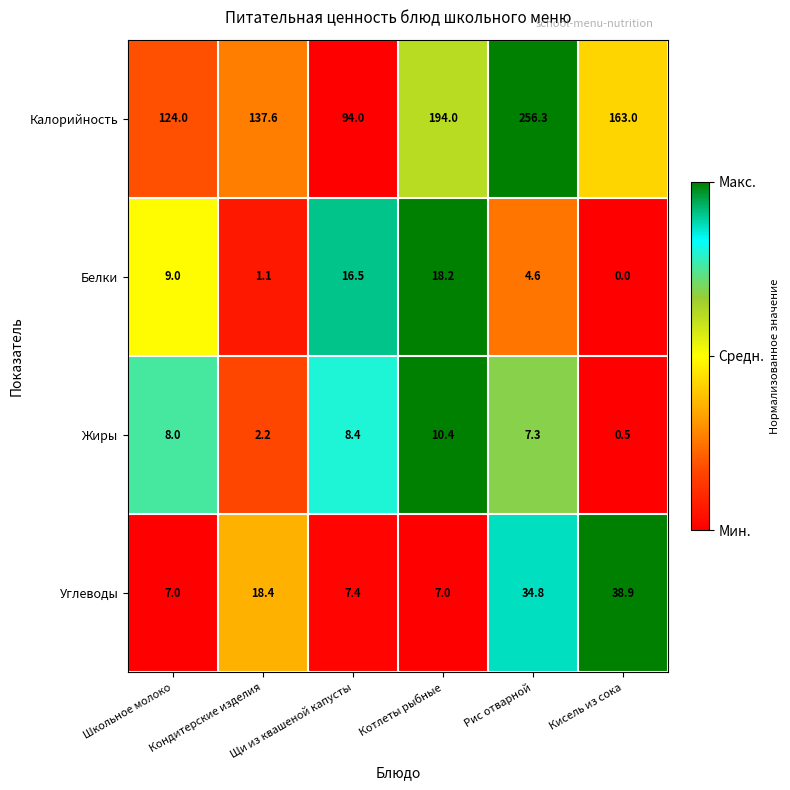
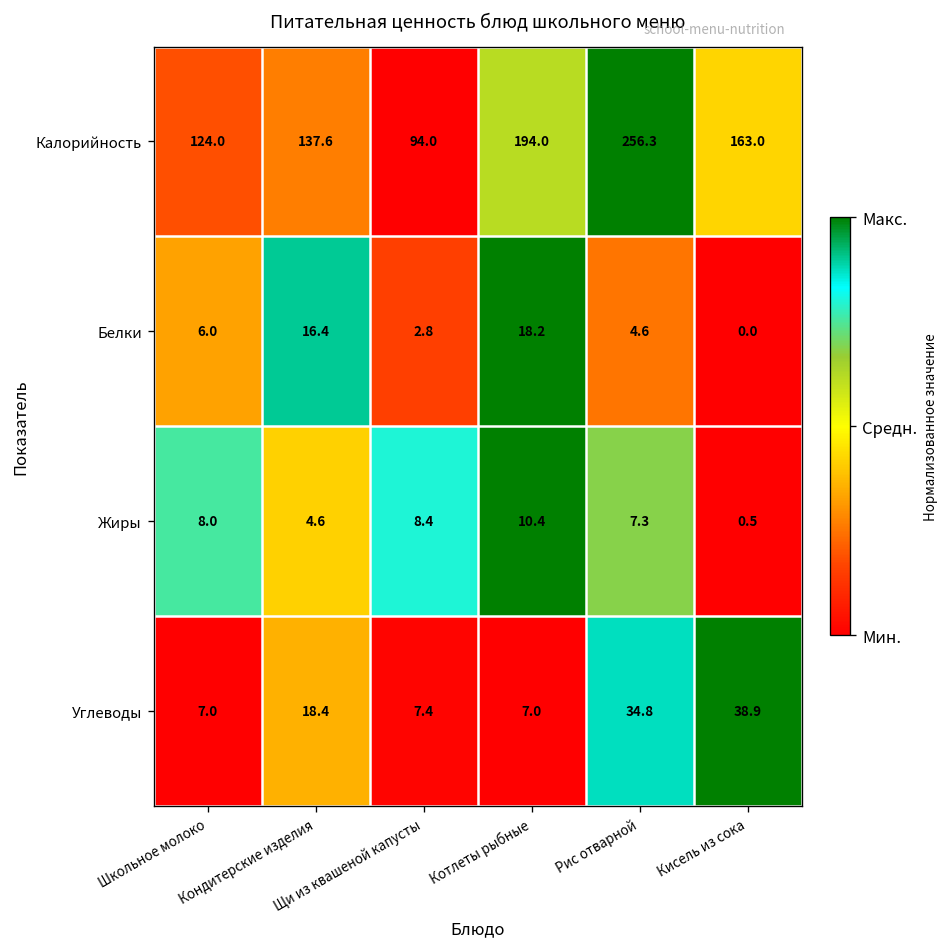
  {
    "Калорийность": {
      "Школьное молоко": 124.0,
      "Кондитерские изделия": 137.6,
      "Щи из квашеной капусты": 94.0,
      "Котлеты рыбные": 194.0,
      "Рис отварной": 256.3,
      "Кисель из сока": 163.0
    },
    "Белки": {
-     "Школьное молоко": 9.0,
-     "Кондитерские изделия": 1.1,
-     "Щи из квашеной капусты": 16.5,
+     "Школьное молоко": 6.0,
+     "Кондитерские изделия": 16.4,
+     "Щи из квашеной капусты": 2.8,
      "Котлеты рыбные": 18.2,
      "Рис отварной": 4.6,
      "Кисель из сока": 0.0
    },
    "Жиры": {
      "Школьное молоко": 8.0,
-     "Кондитерские изделия": 2.2,
+     "Кондитерские изделия": 4.6,
      "Щи из квашеной капусты": 8.4,
      "Котлеты рыбные": 10.4,
      "Рис отварной": 7.3,
      "Кисель из сока": 0.5
    },
    "Углеводы": {
      "Школьное молоко": 7.0,
      "Кондитерские изделия": 18.4,
      "Щи из квашеной капусты": 7.4,
      "Котлеты рыбные": 7.0,
      "Рис отварной": 34.8,
      "Кисель из сока": 38.9
    }
  }
